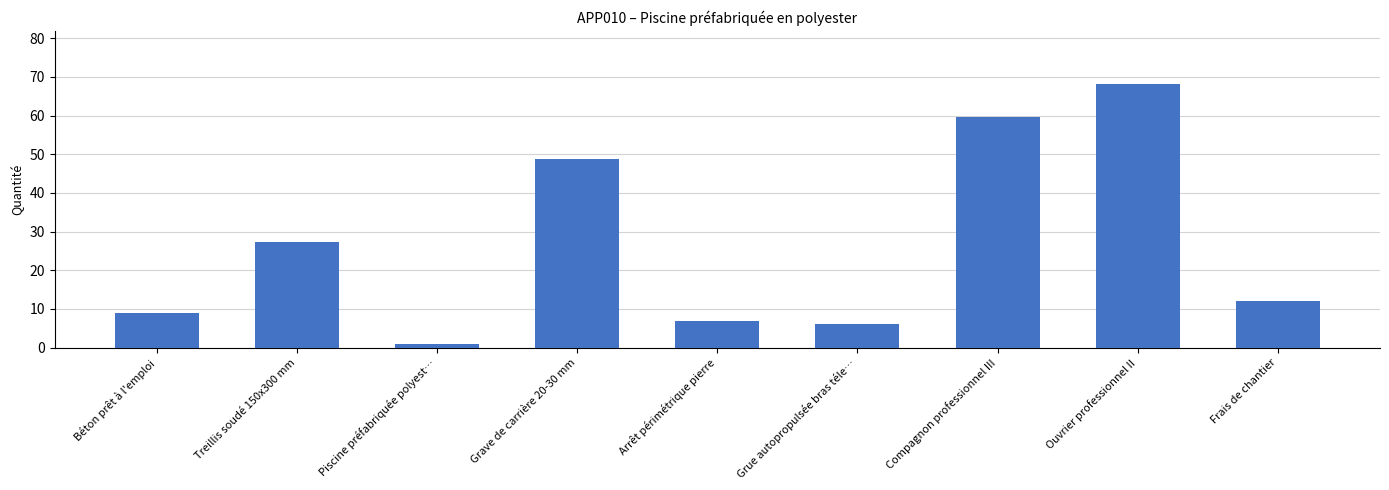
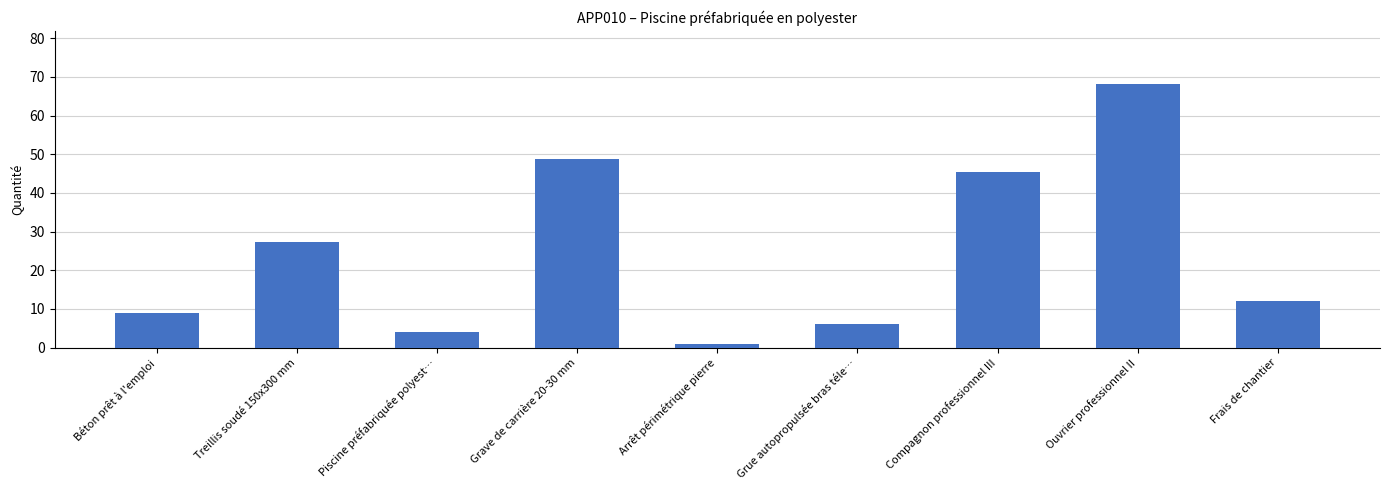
  {
    "Béton prêt à l'emploi": 9,
    "Treillis soudé 150x300 mm": 27,
-   "Piscine préfabriquée polyest…": 1,
+   "Piscine préfabriquée polyest…": 4,
    "Grave de carrière 20-30 mm": 49,
-   "Arrêt périmétrique pierre": 7,
+   "Arrêt périmétrique pierre": 1,
    "Grue autopropulsée bras téle…": 6,
-   "Compagnon professionnel III": 60,
+   "Compagnon professionnel III": 45,
    "Ouvrier professionnel II": 68,
    "Frais de chantier": 12
  }
